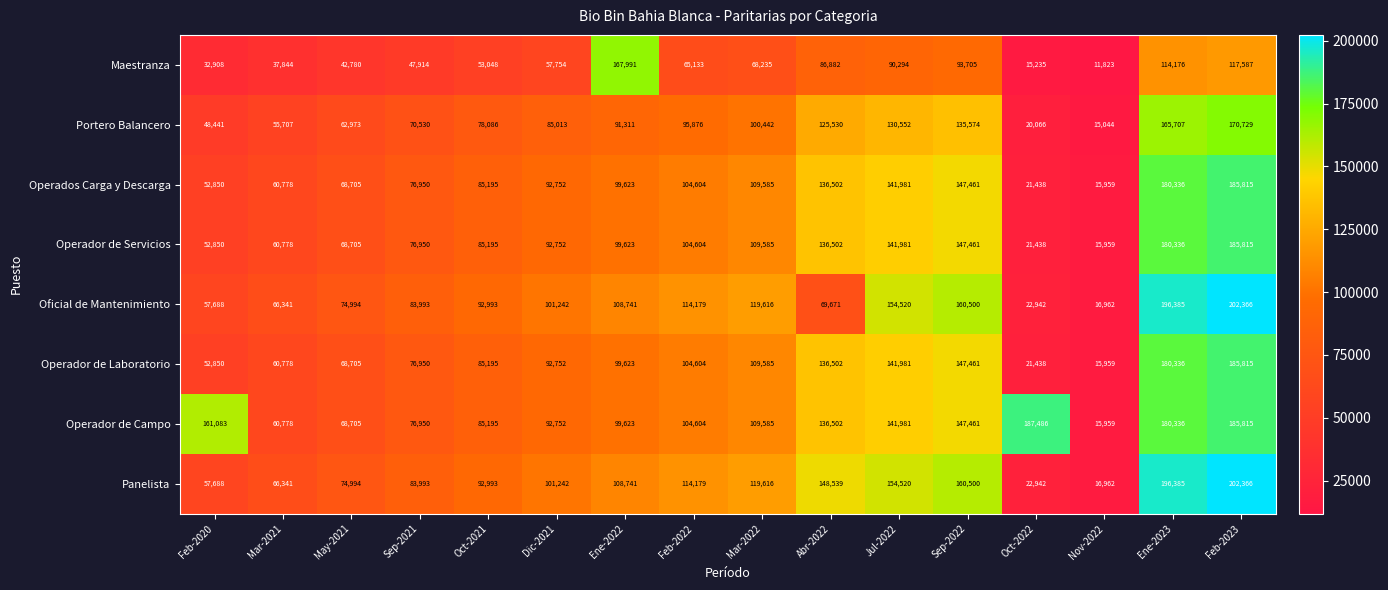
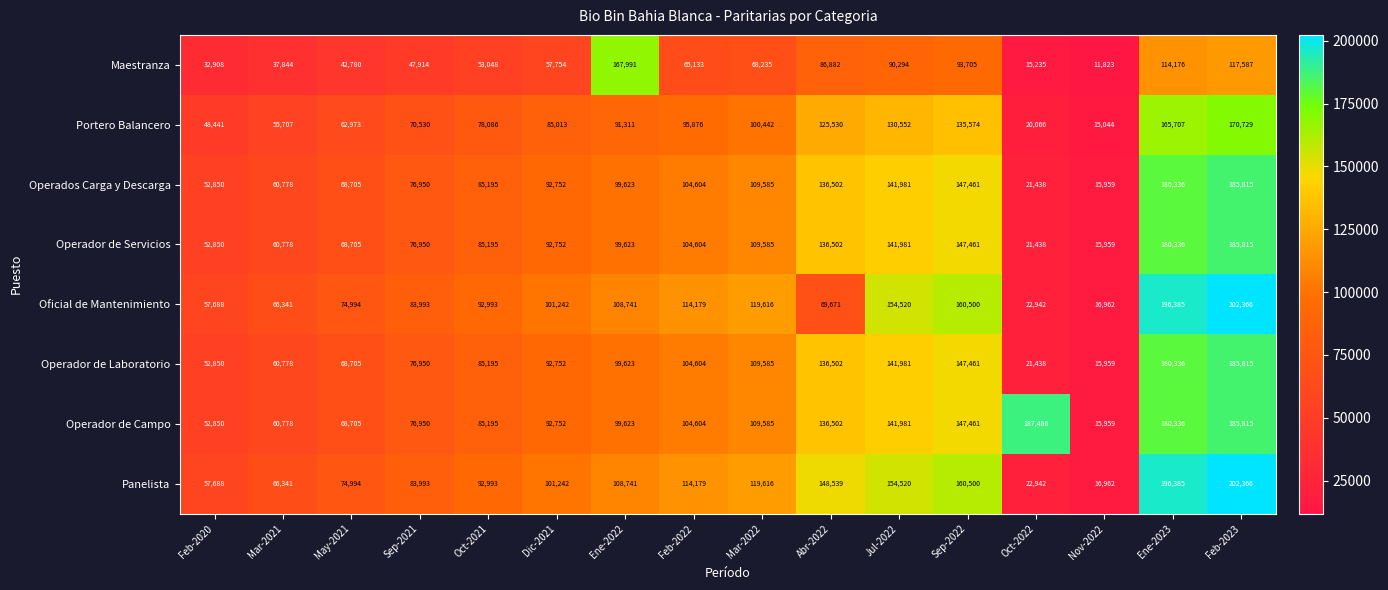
  {
    "Maestranza": {
      "Feb-2020": "32,908",
      "Mar-2021": "37,844",
      "May-2021": "42,780",
      "Sep-2021": "47,914",
      "Oct-2021": "53,048",
      "Dic-2021": "57,754",
      "Ene-2022": "167,991",
      "Feb-2022": "65,133",
      "Mar-2022": "68,235",
      "Abr-2022": "86,882",
      "Jul-2022": "90,294",
      "Sep-2022": "93,705",
      "Oct-2022": "15,235",
      "Nov-2022": "11,823",
      "Ene-2023": "114,176",
      "Feb-2023": "117,587"
    },
    "Portero Balancero": {
      "Feb-2020": "48,441",
      "Mar-2021": "55,707",
      "May-2021": "62,973",
      "Sep-2021": "70,530",
      "Oct-2021": "78,086",
      "Dic-2021": "85,013",
      "Ene-2022": "91,311",
      "Feb-2022": "95,876",
      "Mar-2022": "100,442",
      "Abr-2022": "125,530",
      "Jul-2022": "130,552",
      "Sep-2022": "135,574",
      "Oct-2022": "20,066",
      "Nov-2022": "15,044",
      "Ene-2023": "165,707",
      "Feb-2023": "170,729"
    },
    "Operados Carga y Descarga": {
      "Feb-2020": "52,850",
      "Mar-2021": "60,778",
      "May-2021": "68,705",
      "Sep-2021": "76,950",
      "Oct-2021": "85,195",
      "Dic-2021": "92,752",
      "Ene-2022": "99,623",
      "Feb-2022": "104,604",
      "Mar-2022": "109,585",
      "Abr-2022": "136,502",
      "Jul-2022": "141,981",
      "Sep-2022": "147,461",
      "Oct-2022": "21,438",
      "Nov-2022": "15,959",
      "Ene-2023": "180,336",
      "Feb-2023": "185,815"
    },
    "Operador de Servicios": {
      "Feb-2020": "52,850",
      "Mar-2021": "60,778",
      "May-2021": "68,705",
      "Sep-2021": "76,950",
      "Oct-2021": "85,195",
      "Dic-2021": "92,752",
      "Ene-2022": "99,623",
      "Feb-2022": "104,604",
      "Mar-2022": "109,585",
      "Abr-2022": "136,502",
      "Jul-2022": "141,981",
      "Sep-2022": "147,461",
      "Oct-2022": "21,438",
      "Nov-2022": "15,959",
      "Ene-2023": "180,336",
      "Feb-2023": "185,815"
    },
    "Oficial de Mantenimiento": {
      "Feb-2020": "57,688",
      "Mar-2021": "66,341",
      "May-2021": "74,994",
      "Sep-2021": "83,993",
      "Oct-2021": "92,993",
      "Dic-2021": "101,242",
      "Ene-2022": "108,741",
      "Feb-2022": "114,179",
      "Mar-2022": "119,616",
      "Abr-2022": "69,671",
      "Jul-2022": "154,520",
      "Sep-2022": "160,500",
      "Oct-2022": "22,942",
      "Nov-2022": "16,962",
      "Ene-2023": "196,385",
      "Feb-2023": "202,366"
    },
    "Operador de Laboratorio": {
      "Feb-2020": "52,850",
      "Mar-2021": "60,778",
      "May-2021": "68,705",
      "Sep-2021": "76,950",
      "Oct-2021": "85,195",
      "Dic-2021": "92,752",
      "Ene-2022": "99,623",
      "Feb-2022": "104,604",
      "Mar-2022": "109,585",
      "Abr-2022": "136,502",
      "Jul-2022": "141,981",
      "Sep-2022": "147,461",
      "Oct-2022": "21,438",
      "Nov-2022": "15,959",
      "Ene-2023": "180,336",
      "Feb-2023": "185,815"
    },
    "Operador de Campo": {
-     "Feb-2020": "161,083",
+     "Feb-2020": "52,850",
      "Mar-2021": "60,778",
      "May-2021": "68,705",
      "Sep-2021": "76,950",
      "Oct-2021": "85,195",
      "Dic-2021": "92,752",
      "Ene-2022": "99,623",
      "Feb-2022": "104,604",
      "Mar-2022": "109,585",
      "Abr-2022": "136,502",
      "Jul-2022": "141,981",
      "Sep-2022": "147,461",
      "Oct-2022": "187,486",
      "Nov-2022": "15,959",
      "Ene-2023": "180,336",
      "Feb-2023": "185,815"
    },
    "Panelista": {
      "Feb-2020": "57,688",
      "Mar-2021": "66,341",
      "May-2021": "74,994",
      "Sep-2021": "83,993",
      "Oct-2021": "92,993",
      "Dic-2021": "101,242",
      "Ene-2022": "108,741",
      "Feb-2022": "114,179",
      "Mar-2022": "119,616",
      "Abr-2022": "148,539",
      "Jul-2022": "154,520",
      "Sep-2022": "160,500",
      "Oct-2022": "22,942",
      "Nov-2022": "16,962",
      "Ene-2023": "196,385",
      "Feb-2023": "202,366"
    }
  }
